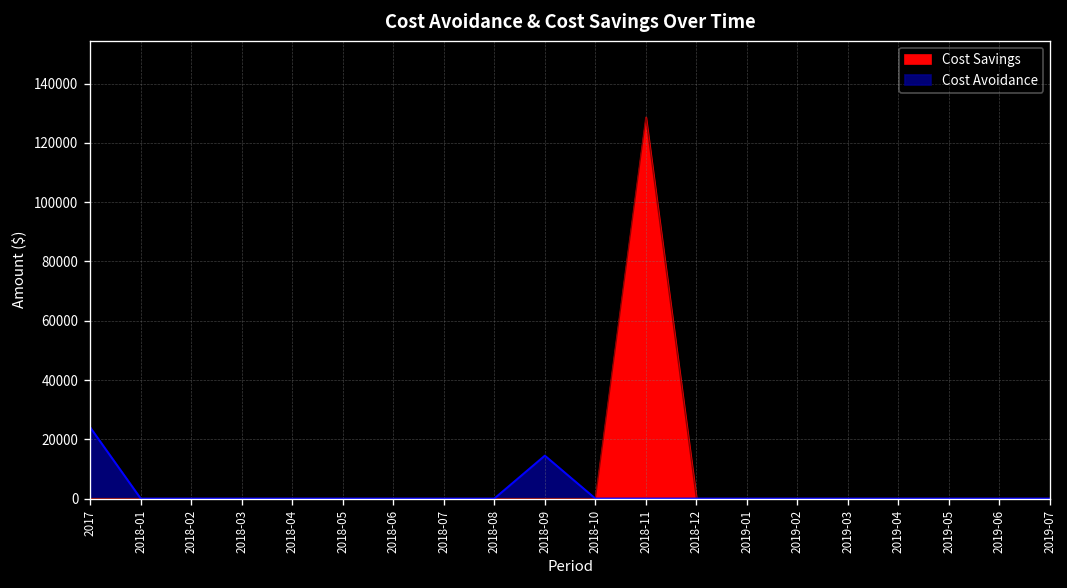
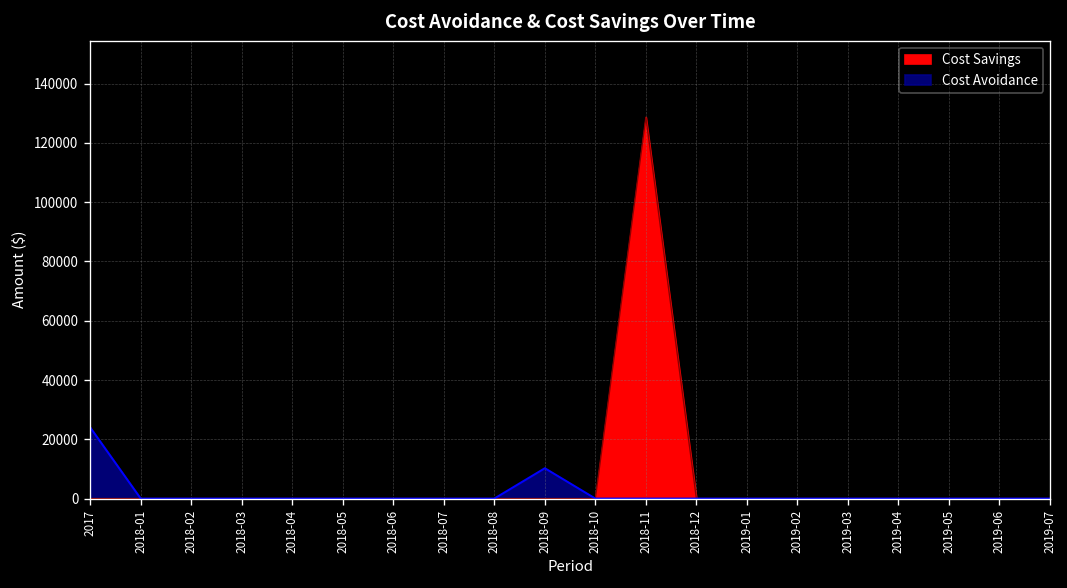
  {
    "Cost Savings": {
      "2017": 0,
      "2018-09": 0,
      "2018-11": 129000
    },
    "Cost Avoidance": {
      "2017": 24000,
-     "2018-09": 14000,
+     "2018-09": 10000,
      "2018-11": 0
    }
  }
